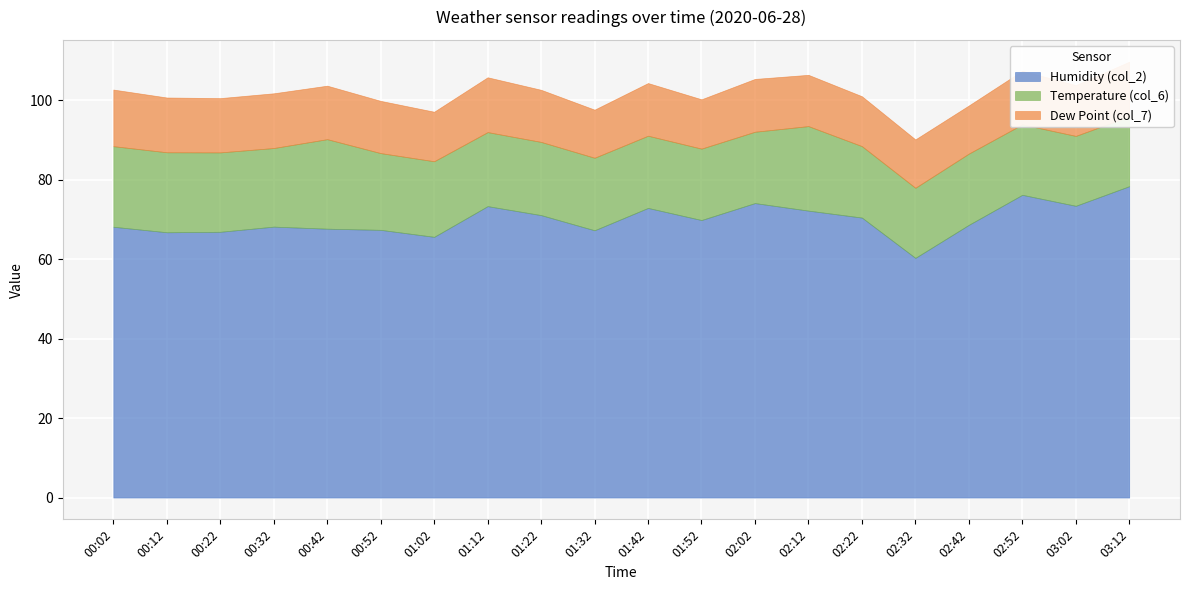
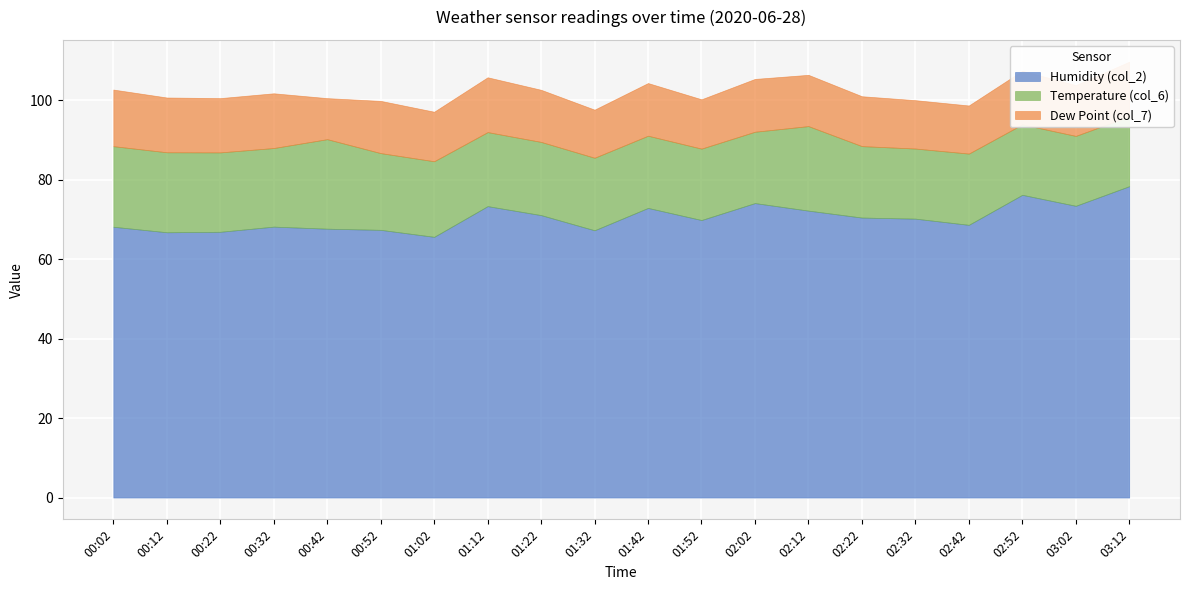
  {
    "Humidity (col_2)": {
      "00:02": 68,
      "00:12": 67,
      "00:22": 67,
      "00:32": 68,
      "00:42": 68,
      "00:52": 67,
      "01:02": 66,
      "01:12": 73,
      "01:22": 71,
      "01:32": 67,
      "01:42": 73,
      "01:52": 70,
      "02:02": 74,
      "02:12": 72,
      "02:22": 70,
-     "02:32": 60,
+     "02:32": 70,
      "02:42": 69,
      "02:52": 76,
      "03:02": 73,
      "03:12": 78
    },
    "Temperature (col_6)": {
      "00:02": 20,
      "00:12": 20,
      "00:22": 20,
      "00:32": 20,
      "00:42": 23,
      "00:52": 19,
      "01:02": 19,
      "01:12": 19,
      "01:22": 18,
      "01:32": 18,
      "01:42": 18,
      "01:52": 18,
      "02:02": 18,
      "02:12": 21,
      "02:22": 18,
      "02:32": 18,
      "02:42": 18,
      "03:02": 18
    },
    "Dew Point (col_7)": {
      "00:02": 14,
      "00:12": 14,
      "00:22": 14,
      "00:32": 14,
-     "00:42": 13,
+     "00:42": 10,
      "00:52": 13,
      "01:02": 12,
      "01:12": 14,
      "01:22": 13,
      "01:32": 12,
      "01:42": 13,
      "01:52": 12,
      "02:02": 13,
      "02:12": 13,
      "02:22": 13,
      "02:32": 12,
      "02:42": 12
    }
  }
